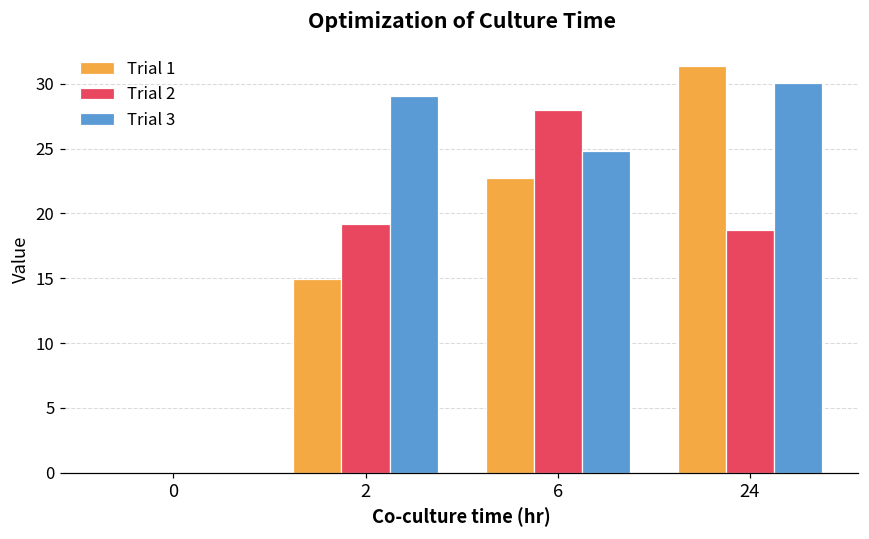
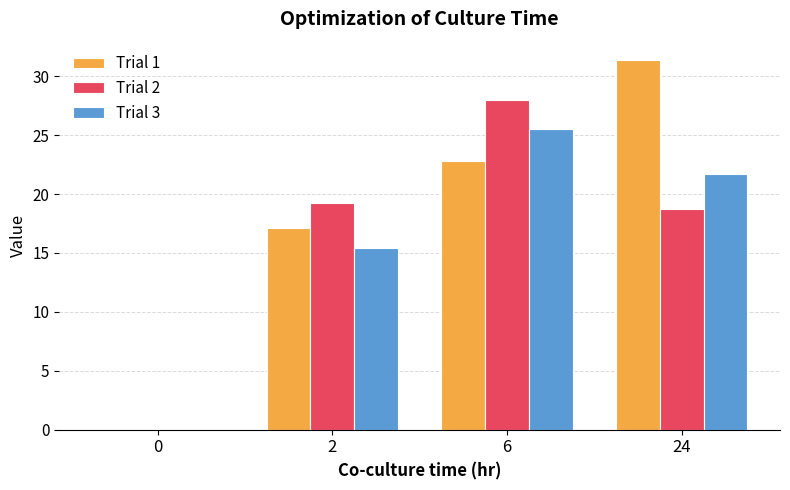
  {
    "Trial 1": {
      "0": 0.0,
-     "2": 14.9,
+     "2": 17.1,
      "6": 22.8,
      "24": 31.4
    },
    "Trial 2": {
      "0": 0.0,
      "2": 19.2,
      "6": 28.0,
      "24": 18.8
    },
    "Trial 3": {
      "0": 0.0,
-     "2": 29.0,
-     "6": 24.8,
-     "24": 30.1
+     "2": 15.4,
+     "6": 25.5,
+     "24": 21.7
    }
  }
